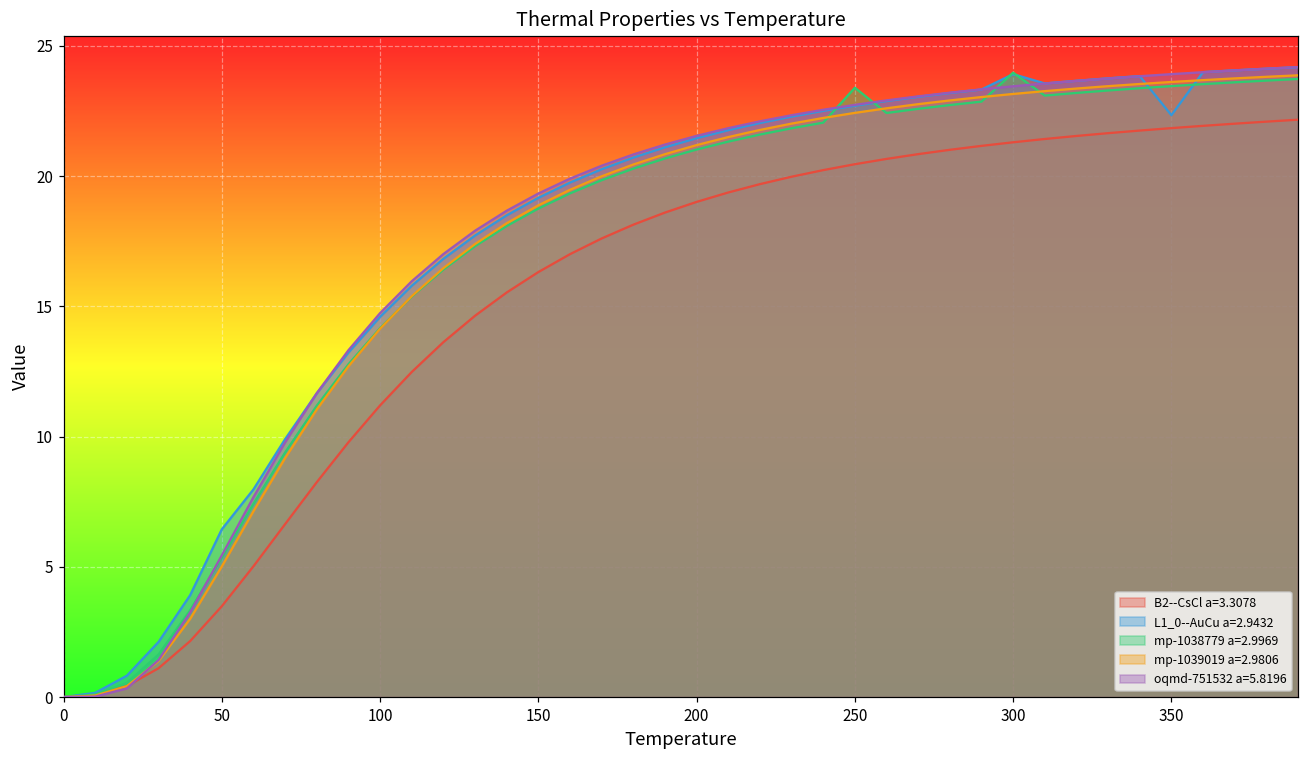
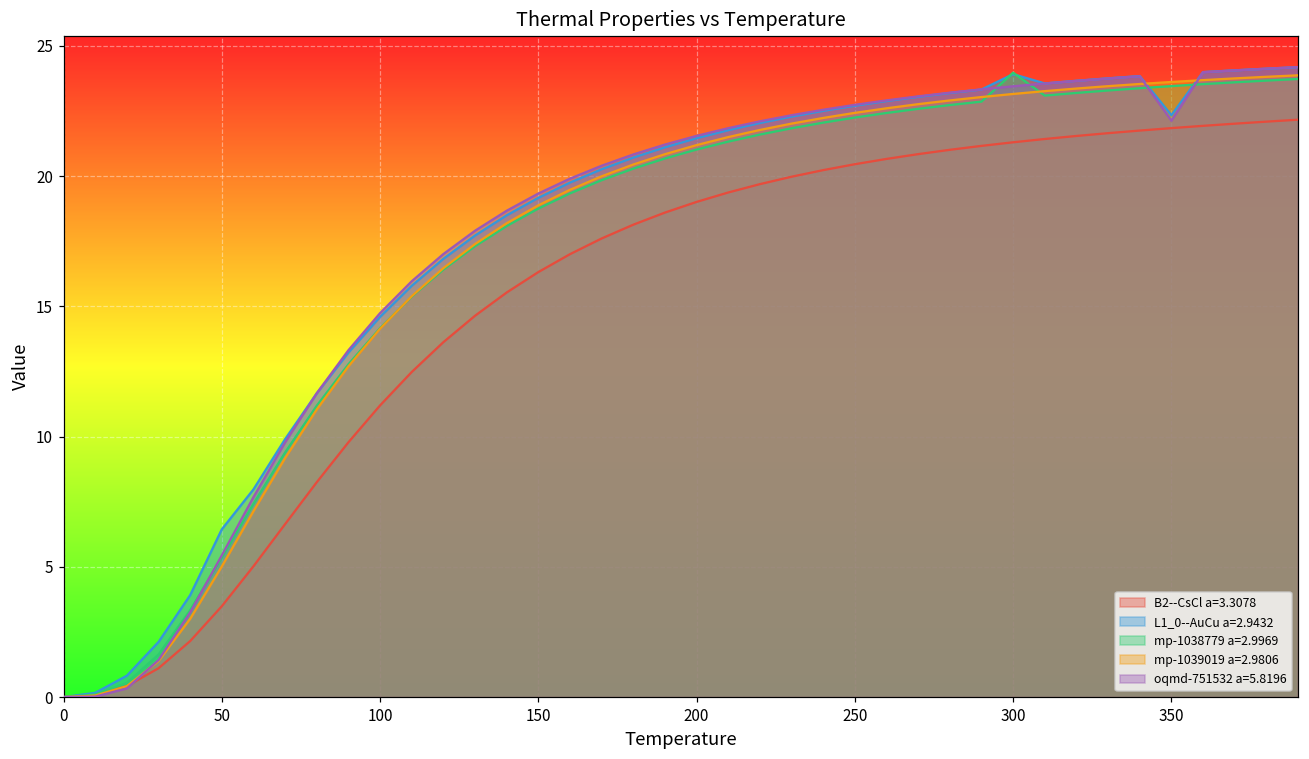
  {
    "L1_0--AuCu a=2.9432": {
      "50": 6.4,
      "100": 14.6,
      "150": 19.2,
      "350": 22.3
    },
    "mp-1038779 a=2.9969": {
      "150": 18.8,
      "200": 21.0,
-     "250": 23.4,
+     "250": 22.3,
      "350": 23.5
    },
    "oqmd-751532 a=5.8196": {
      "100": 14.7,
      "150": 19.3,
      "300": 23.5,
-     "350": 23.9
+     "350": 22.1
    }
  }
